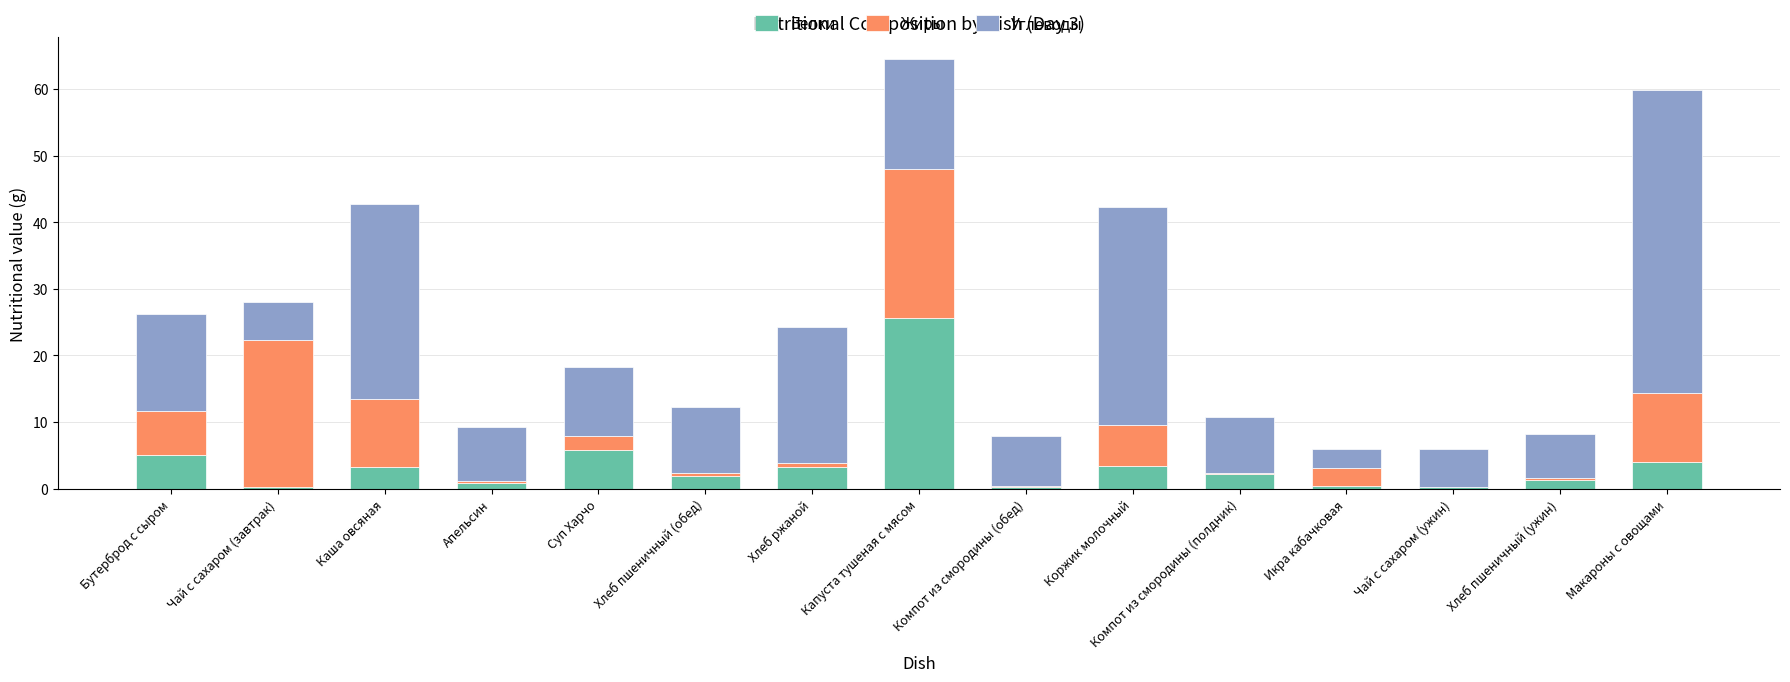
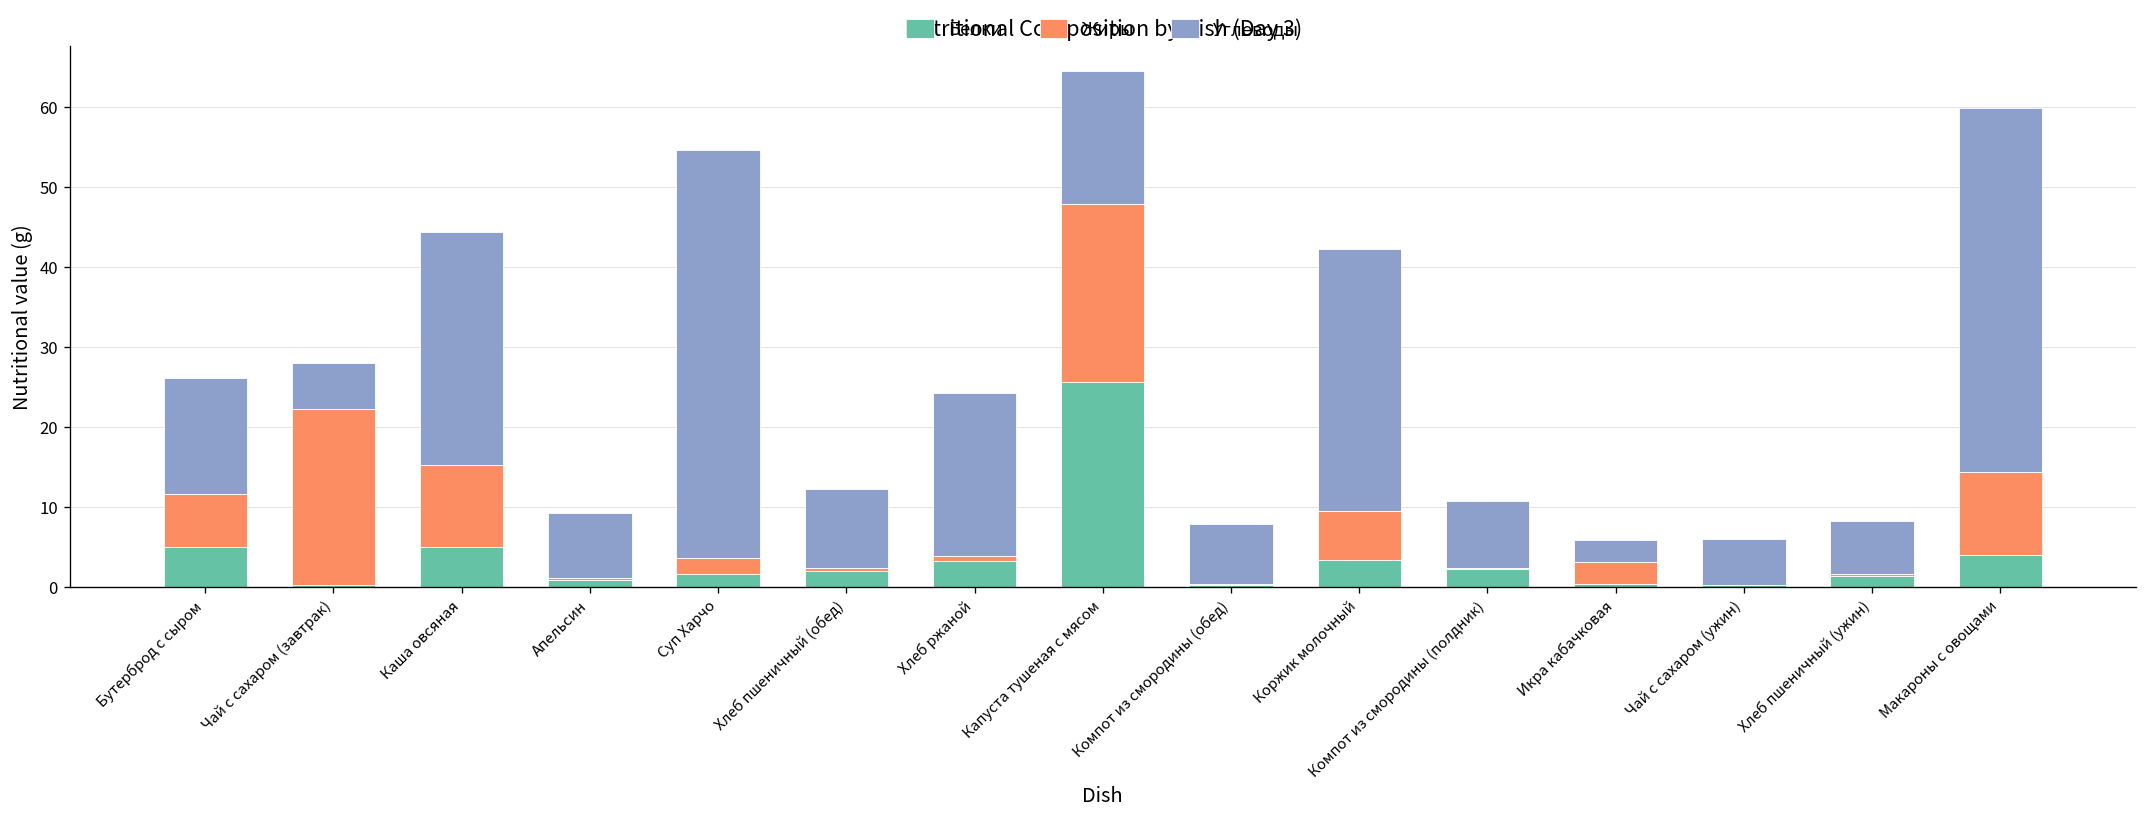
  {
    "Белки": {
      "Бутерброд с сыром": 5,
-     "Каша овсяная": 3,
+     "Каша овсяная": 5,
      "Апельсин": 1,
-     "Суп Харчо": 6,
+     "Суп Харчо": 2,
      "Хлеб пшеничный (обед)": 2,
      "Хлеб ржаной": 3,
      "Капуста тушеная с мясом": 26,
      "Коржик молочный": 3,
      "Компот из смородины (полдник)": 2,
      "Икра кабачковая": 0,
      "Хлеб пшеничный (ужин)": 1,
      "Макароны с овощами": 4
    },
    "Жиры": {
      "Бутерброд с сыром": 7,
      "Чай с сахаром (завтрак)": 22,
      "Каша овсяная": 10,
      "Суп Харчо": 2,
      "Хлеб ржаной": 1,
      "Капуста тушеная с мясом": 22,
      "Коржик молочный": 6,
      "Икра кабачковая": 3,
      "Чай с сахаром (ужин)": 0,
      "Макароны с овощами": 10
    },
    "Углеводы": {
      "Бутерброд с сыром": 15,
      "Чай с сахаром (завтрак)": 6,
      "Каша овсяная": 29,
      "Апельсин": 8,
-     "Суп Харчо": 10,
+     "Суп Харчо": 51,
      "Хлеб пшеничный (обед)": 10,
      "Хлеб ржаной": 20,
      "Капуста тушеная с мясом": 17,
      "Компот из смородины (обед)": 8,
      "Коржик молочный": 33,
      "Компот из смородины (полдник)": 8,
      "Икра кабачковая": 3,
      "Чай с сахаром (ужин)": 6,
      "Хлеб пшеничный (ужин)": 7,
      "Макароны с овощами": 46
    }
  }
